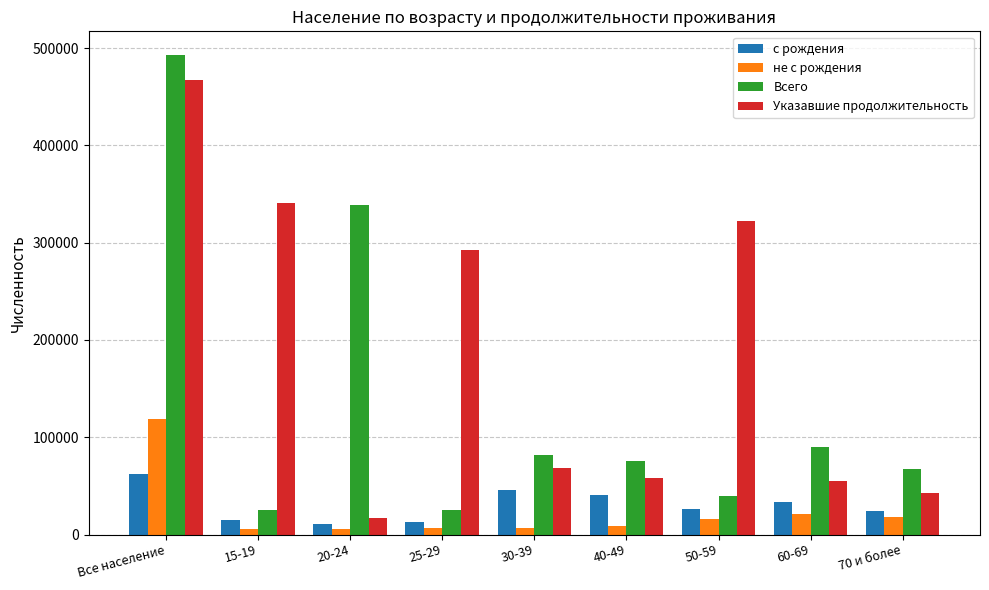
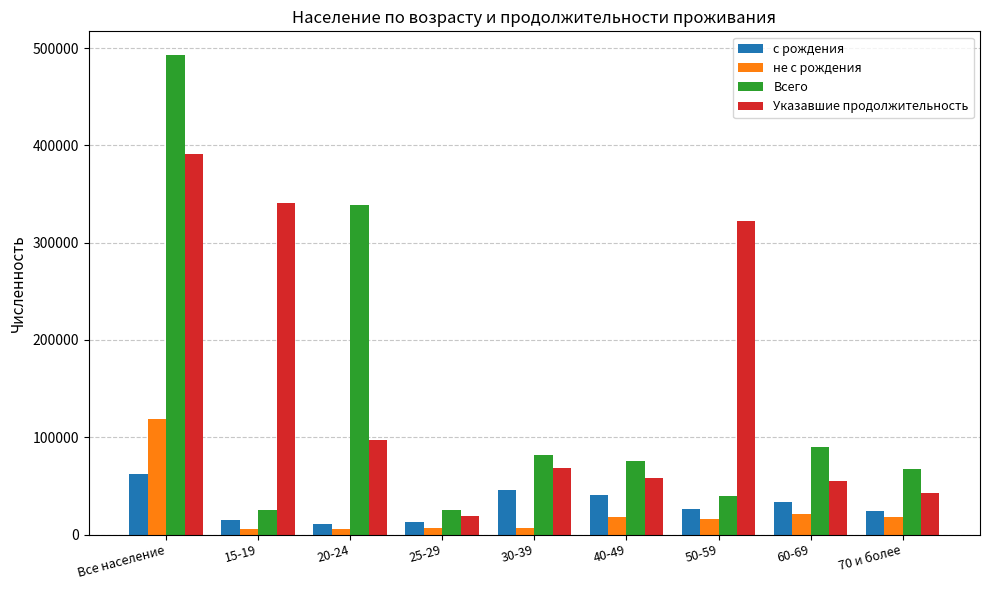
  {
    "с рождения": {
      "Все население": 60000,
      "15-19": 20000,
      "20-24": 10000,
      "25-29": 10000,
      "30-39": 50000,
      "40-49": 40000,
      "50-59": 30000,
      "60-69": 30000,
      "70 и более": 20000
    },
    "не с рождения": {
      "Все население": 120000,
      "15-19": 10000,
      "20-24": 10000,
      "25-29": 10000,
      "30-39": 10000,
-     "40-49": 10000,
+     "40-49": 20000,
      "50-59": 20000,
      "60-69": 20000,
      "70 и более": 20000
    },
    "Всего": {
      "Все население": 490000,
      "15-19": 30000,
      "20-24": 340000,
      "25-29": 30000,
      "30-39": 80000,
      "40-49": 80000,
      "50-59": 40000,
      "60-69": 90000,
      "70 и более": 70000
    },
    "Указавшие продолжительность": {
-     "Все население": 470000,
+     "Все население": 390000,
      "15-19": 340000,
-     "20-24": 20000,
-     "25-29": 290000,
+     "20-24": 100000,
+     "25-29": 20000,
      "30-39": 70000,
      "40-49": 60000,
      "50-59": 320000,
      "60-69": 60000,
      "70 и более": 40000
    }
  }
